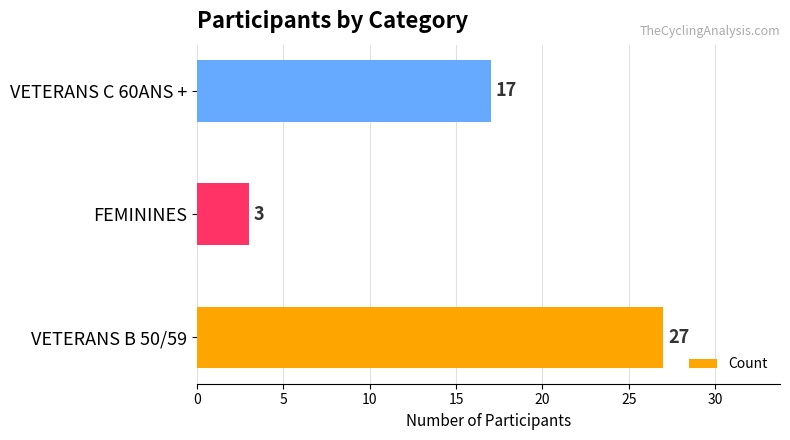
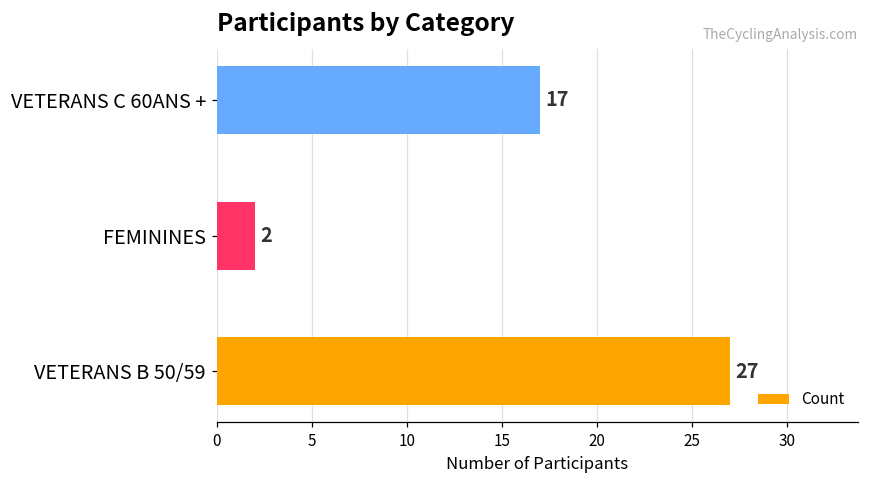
  {
    "VETERANS C 60ANS +": 17,
-   "FEMININES": 3,
+   "FEMININES": 2,
    "VETERANS B 50/59": 27
  }
